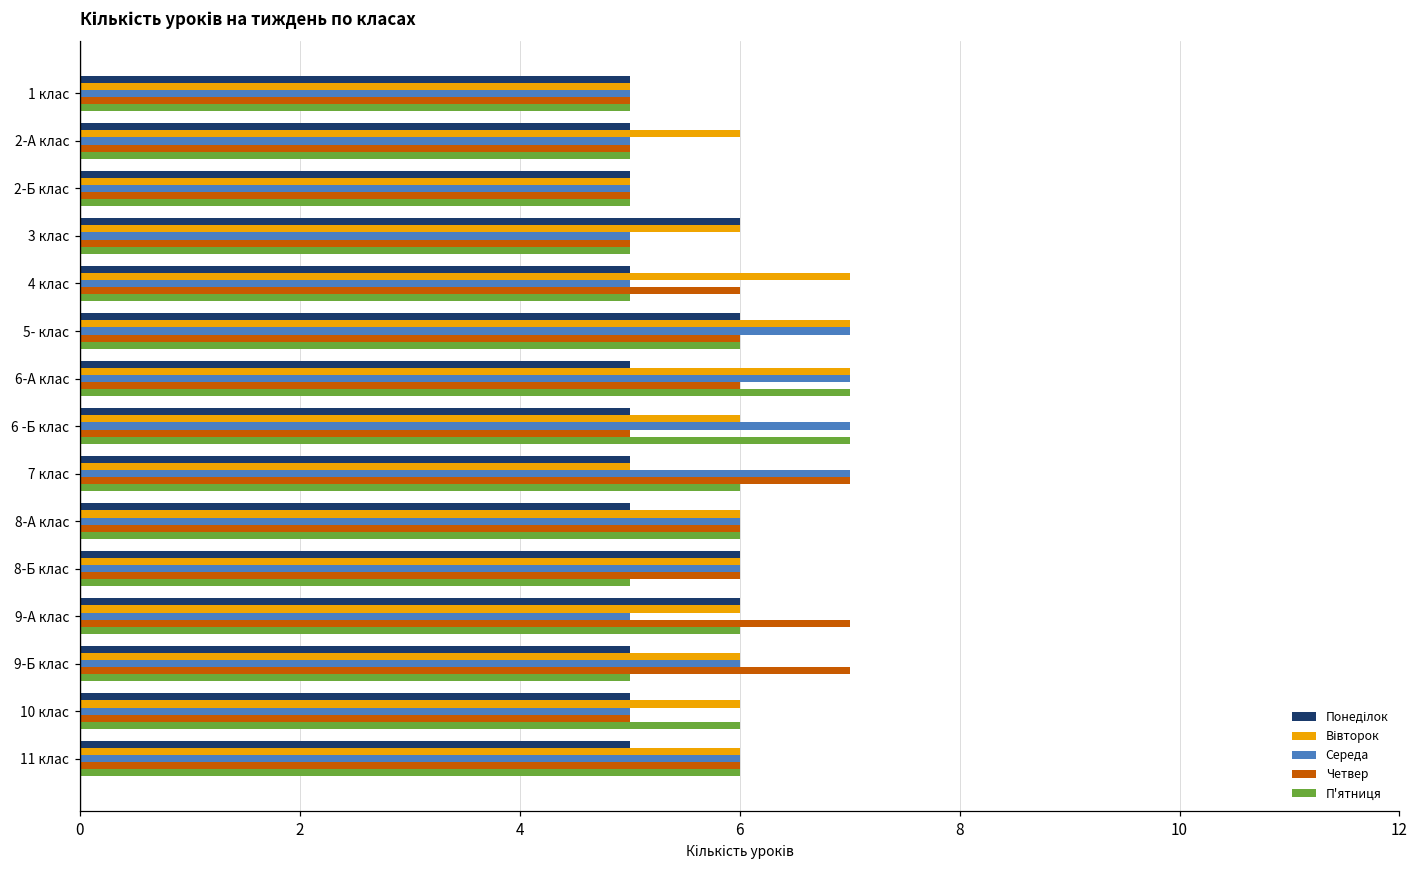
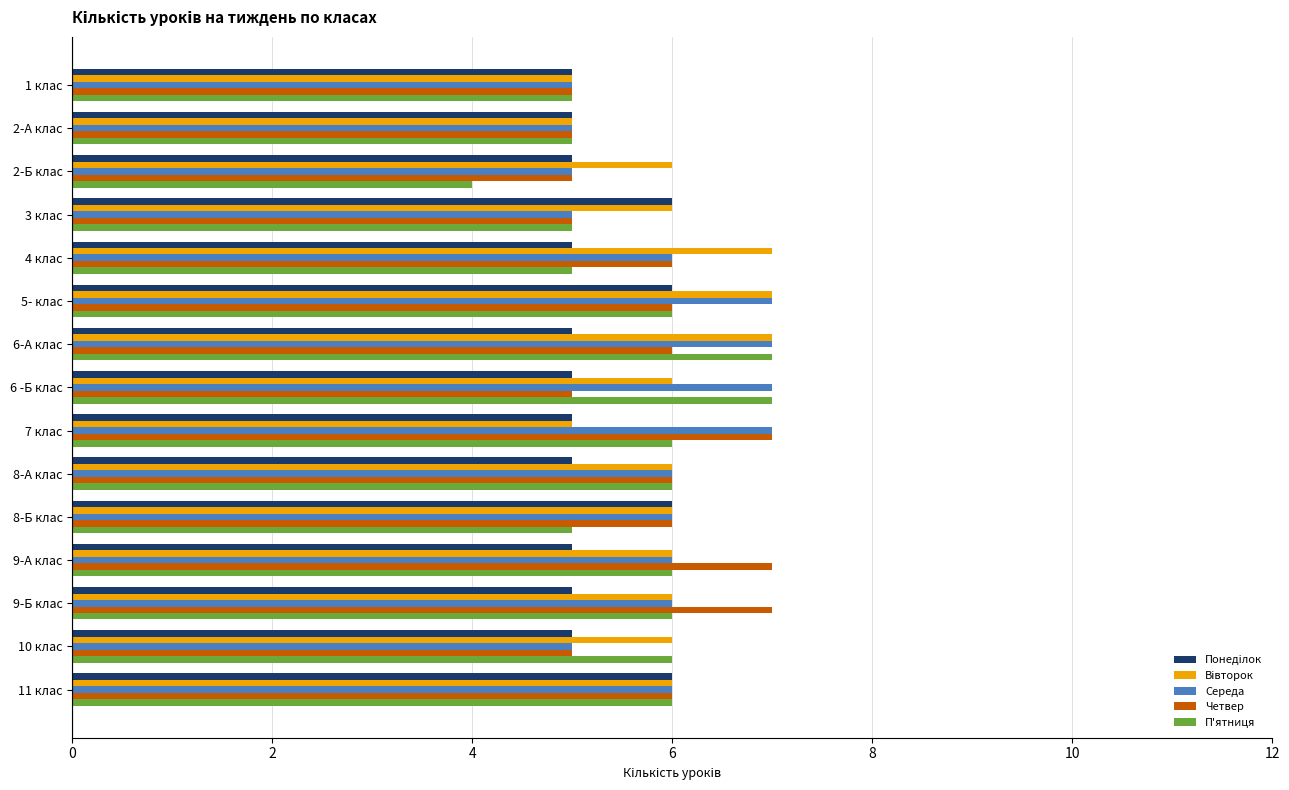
  {
    "Понеділок": {
      "1 клас": 5,
      "2-А клас": 5,
      "2-Б клас": 5,
      "3 клас": 6,
      "4 клас": 5,
      "5- клас": 6,
      "6-А клас": 5,
      "6 -Б клас": 5,
      "7 клас": 5,
      "8-А клас": 5,
      "8-Б клас": 6,
-     "9-А клас": 6,
+     "9-А клас": 5,
      "9-Б клас": 5,
      "10 клас": 5,
-     "11 клас": 5
+     "11 клас": 6
    },
    "Вівторок": {
      "1 клас": 5,
-     "2-А клас": 6,
-     "2-Б клас": 5,
+     "2-А клас": 5,
+     "2-Б клас": 6,
      "3 клас": 6,
      "4 клас": 7,
      "5- клас": 7,
      "6-А клас": 7,
      "6 -Б клас": 6,
      "7 клас": 5,
      "8-А клас": 6,
      "8-Б клас": 6,
      "9-А клас": 6,
      "9-Б клас": 6,
      "10 клас": 6,
      "11 клас": 6
    },
    "Середа": {
      "1 клас": 5,
      "2-А клас": 5,
      "2-Б клас": 5,
      "3 клас": 5,
-     "4 клас": 5,
+     "4 клас": 6,
      "5- клас": 7,
      "6-А клас": 7,
      "6 -Б клас": 7,
      "7 клас": 7,
      "8-А клас": 6,
      "8-Б клас": 6,
-     "9-А клас": 5,
+     "9-А клас": 6,
      "9-Б клас": 6,
      "10 клас": 5,
      "11 клас": 6
    },
    "Четвер": {
      "1 клас": 5,
      "2-А клас": 5,
      "2-Б клас": 5,
      "3 клас": 5,
      "4 клас": 6,
      "5- клас": 6,
      "6-А клас": 6,
      "6 -Б клас": 5,
      "7 клас": 7,
      "8-А клас": 6,
      "8-Б клас": 6,
      "9-А клас": 7,
      "9-Б клас": 7,
      "10 клас": 5,
      "11 клас": 6
    },
    "П'ятниця": {
      "1 клас": 5,
      "2-А клас": 5,
-     "2-Б клас": 5,
+     "2-Б клас": 4,
      "3 клас": 5,
      "4 клас": 5,
      "5- клас": 6,
      "6-А клас": 7,
      "6 -Б клас": 7,
      "7 клас": 6,
      "8-А клас": 6,
      "8-Б клас": 5,
      "9-А клас": 6,
-     "9-Б клас": 5,
+     "9-Б клас": 6,
      "10 клас": 6,
      "11 клас": 6
    }
  }
